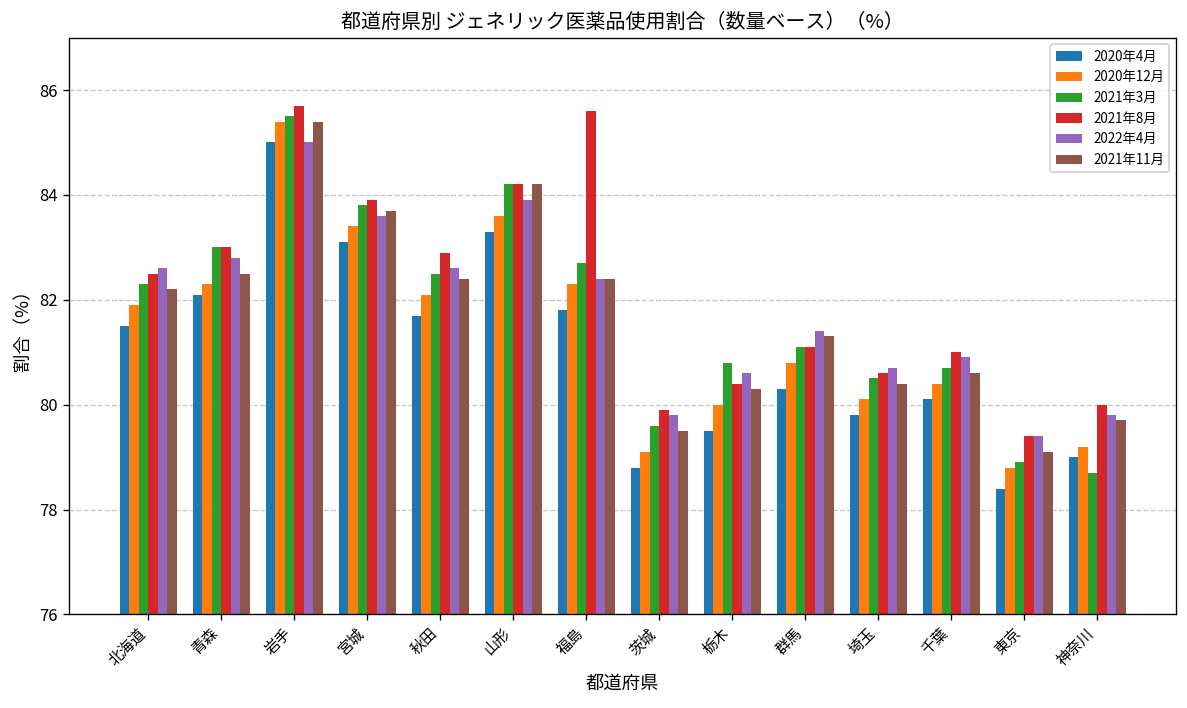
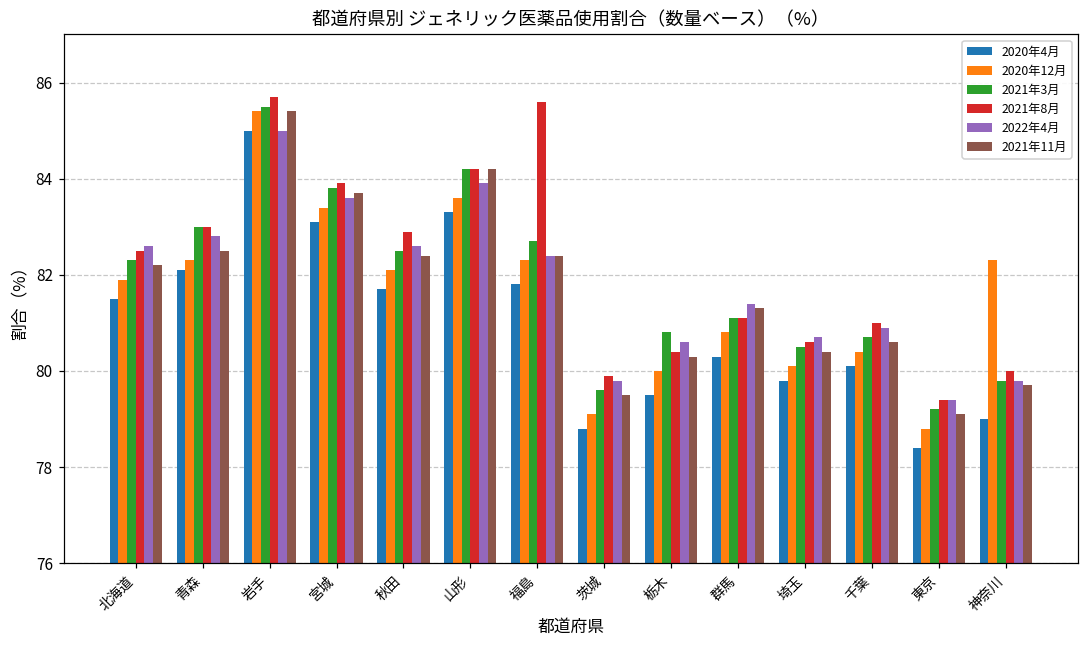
  {
    "2020年4月": {
      "北海道": 81.5,
      "青森": 82.1,
      "岩手": 85.0,
      "宮城": 83.1,
      "秋田": 81.7,
      "山形": 83.3,
      "福島": 81.8,
      "茨城": 78.8,
      "栃木": 79.5,
      "群馬": 80.3,
      "埼玉": 79.8,
      "千葉": 80.1,
      "東京": 78.4,
      "神奈川": 79.0
    },
    "2020年12月": {
      "北海道": 81.9,
      "青森": 82.3,
      "岩手": 85.4,
      "宮城": 83.4,
      "秋田": 82.1,
      "山形": 83.6,
      "福島": 82.3,
      "茨城": 79.1,
      "栃木": 80.0,
      "群馬": 80.8,
      "埼玉": 80.1,
      "千葉": 80.4,
      "東京": 78.8,
-     "神奈川": 79.2
+     "神奈川": 82.3
    },
    "2021年3月": {
      "北海道": 82.3,
      "青森": 83.0,
      "岩手": 85.5,
      "宮城": 83.8,
      "秋田": 82.5,
      "山形": 84.2,
      "福島": 82.7,
      "茨城": 79.6,
      "栃木": 80.8,
      "群馬": 81.1,
      "埼玉": 80.5,
      "千葉": 80.7,
-     "東京": 78.9,
-     "神奈川": 78.7
+     "東京": 79.2,
+     "神奈川": 79.8
    },
    "2021年8月": {
      "北海道": 82.5,
      "青森": 83.0,
      "岩手": 85.7,
      "宮城": 83.9,
      "秋田": 82.9,
      "山形": 84.2,
      "福島": 85.6,
      "茨城": 79.9,
      "栃木": 80.4,
      "群馬": 81.1,
      "埼玉": 80.6,
      "千葉": 81.0,
      "東京": 79.4,
      "神奈川": 80.0
    },
    "2022年4月": {
      "北海道": 82.6,
      "青森": 82.8,
      "岩手": 85.0,
      "宮城": 83.6,
      "秋田": 82.6,
      "山形": 83.9,
      "福島": 82.4,
      "茨城": 79.8,
      "栃木": 80.6,
      "群馬": 81.4,
      "埼玉": 80.7,
      "千葉": 80.9,
      "東京": 79.4,
      "神奈川": 79.8
    },
    "2021年11月": {
      "北海道": 82.2,
      "青森": 82.5,
      "岩手": 85.4,
      "宮城": 83.7,
      "秋田": 82.4,
      "山形": 84.2,
      "福島": 82.4,
      "茨城": 79.5,
      "栃木": 80.3,
      "群馬": 81.3,
      "埼玉": 80.4,
      "千葉": 80.6,
      "東京": 79.1,
      "神奈川": 79.7
    }
  }
